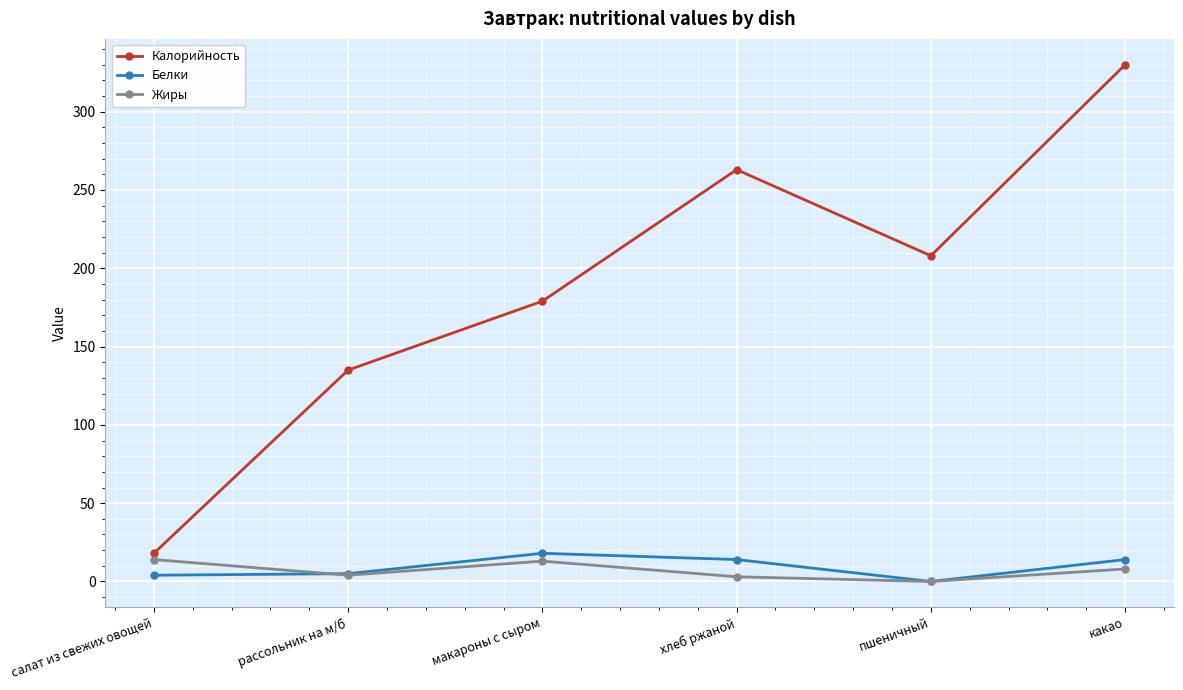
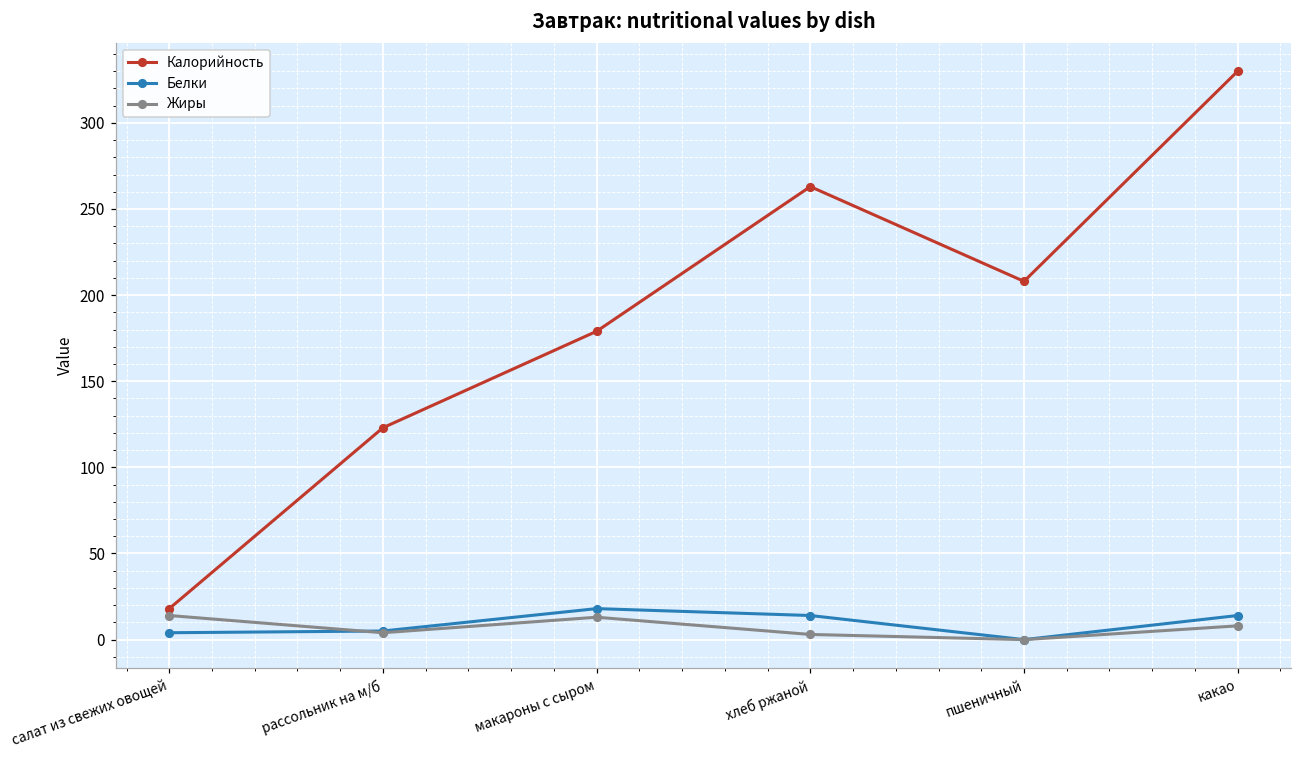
  {
    "Калорийность": {
      "салат из свежих овощей": 18,
-     "рассольник на м/б": 135,
+     "рассольник на м/б": 123,
      "макароны с сыром": 179,
      "хлеб ржаной": 263,
      "пшеничный": 208,
      "какао": 330
    },
    "Белки": {
      "салат из свежих овощей": 4,
      "макароны с сыром": 18,
      "хлеб ржаной": 14,
      "какао": 14
    },
    "Жиры": {
      "салат из свежих овощей": 14,
      "макароны с сыром": 13,
      "хлеб ржаной": 3,
      "какао": 8
    }
  }
